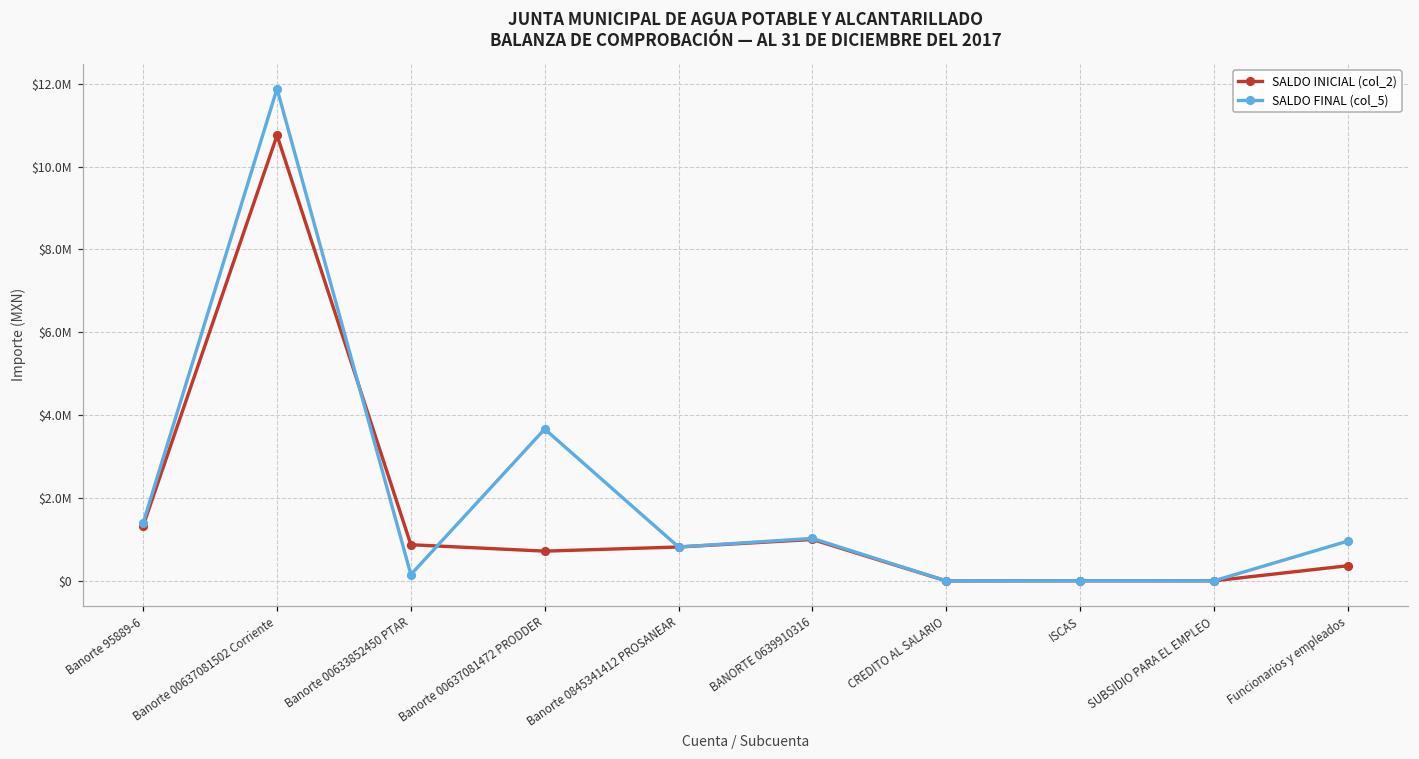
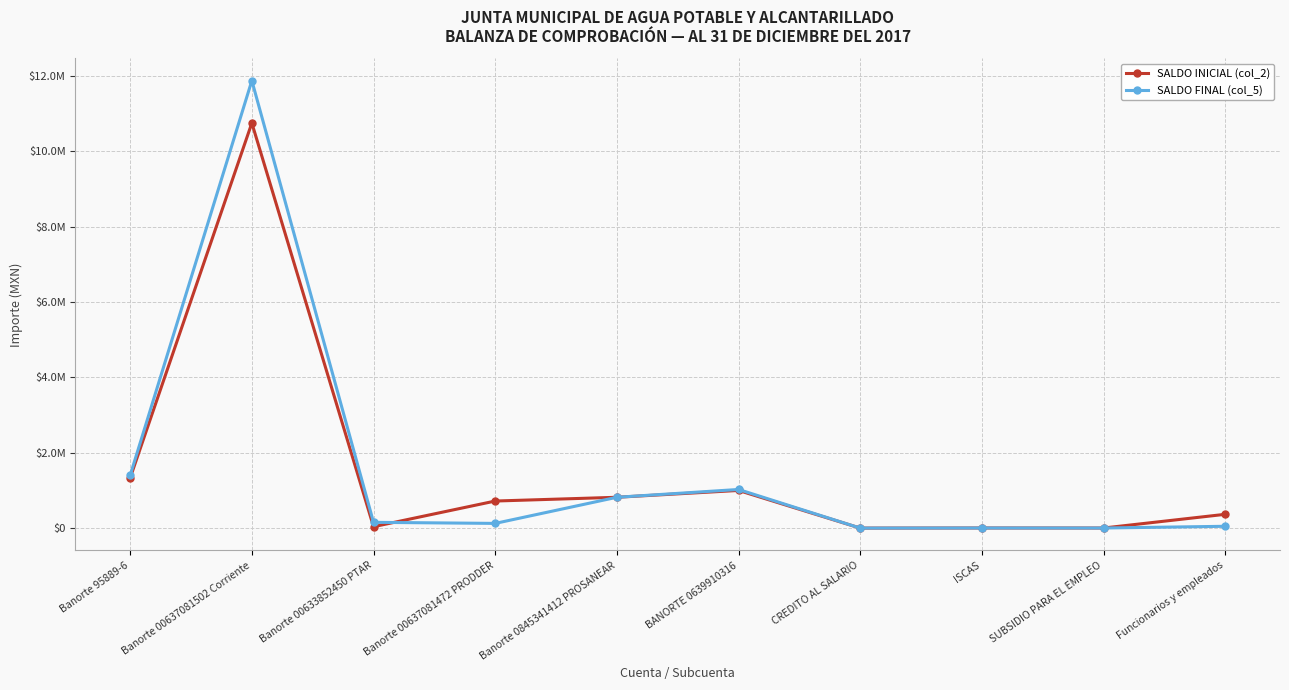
  {
    "SALDO INICIAL (col_2)": {
      "Banorte 95889-6": "$1300000",
      "Banorte 00637081502 Corriente": "$10800000",
-     "Banorte 00633852450 PTAR": "$900000",
+     "Banorte 00633852450 PTAR": "$0",
      "Banorte 00637081472 PRODDER": "$700000",
      "Funcionarios y empleados": "$400000"
    },
    "SALDO FINAL (col_5)": {
      "Banorte 95889-6": "$1400000",
      "Banorte 00637081502 Corriente": "$11900000",
      "Banorte 00633852450 PTAR": "$200000",
-     "Banorte 00637081472 PRODDER": "$3700000",
-     "Funcionarios y empleados": "$1000000"
+     "Banorte 00637081472 PRODDER": "$100000",
+     "Funcionarios y empleados": "$0"
    }
  }
